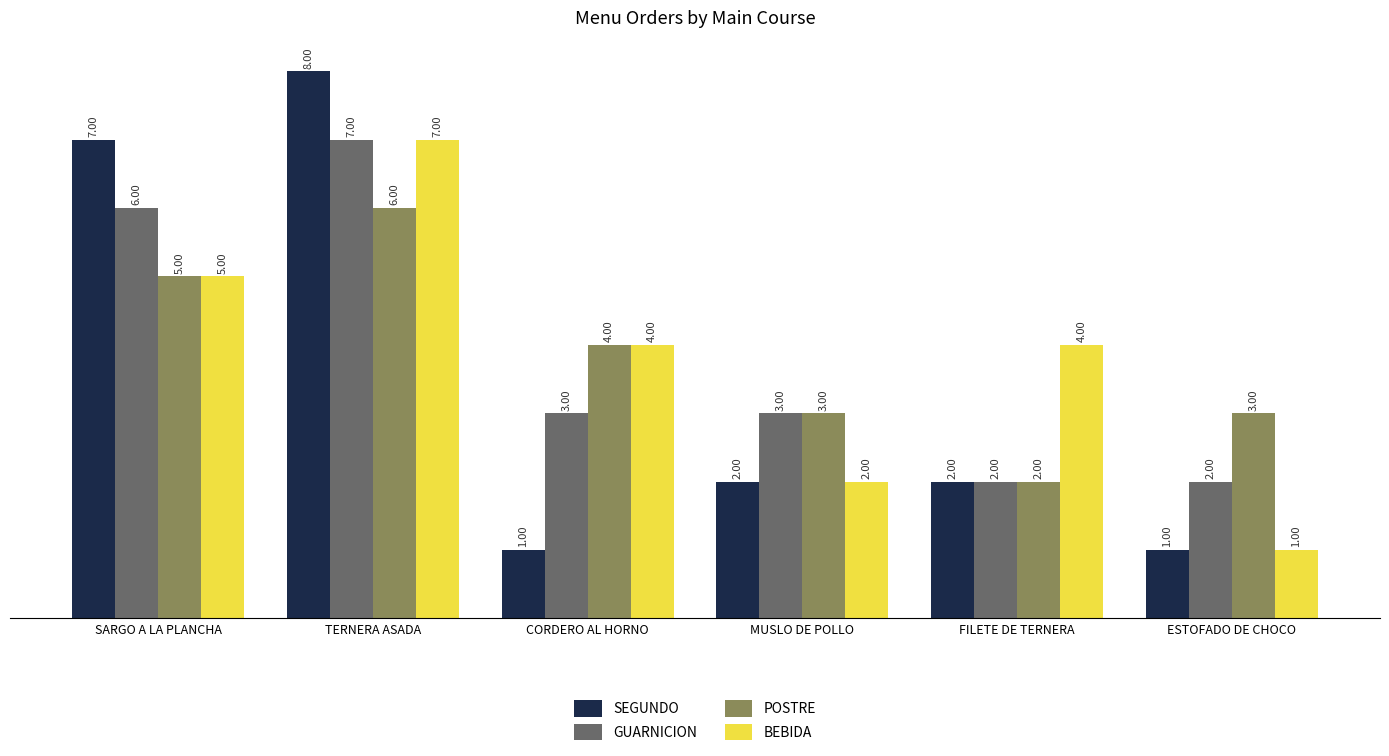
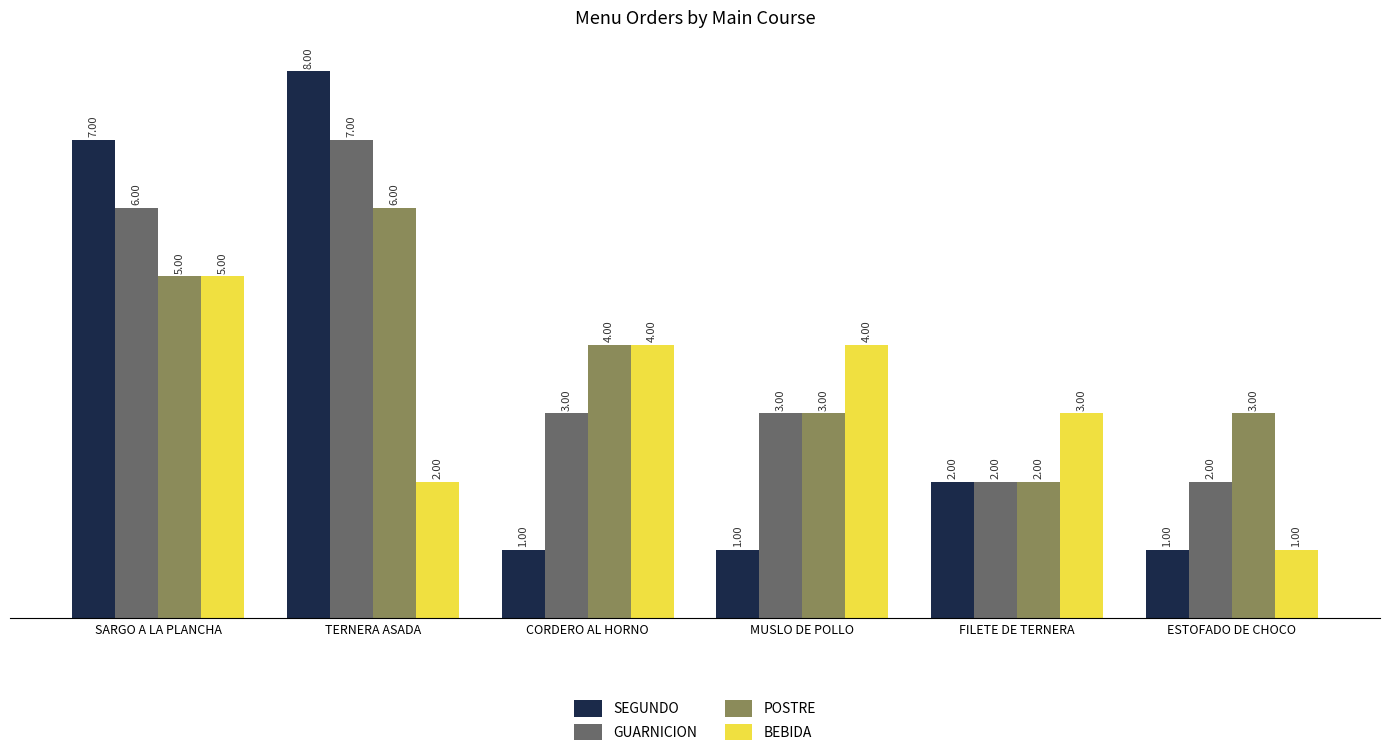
  {
    "SEGUNDO": {
      "SARGO A LA PLANCHA": 7.00,
      "TERNERA ASADA": 8.00,
      "CORDERO AL HORNO": 1.00,
-     "MUSLO DE POLLO": 2.00,
+     "MUSLO DE POLLO": 1.00,
      "FILETE DE TERNERA": 2.00,
      "ESTOFADO DE CHOCO": 1.00
    },
    "BEBIDA": {
      "SARGO A LA PLANCHA": 5.00,
-     "TERNERA ASADA": 7.00,
+     "TERNERA ASADA": 2.00,
      "CORDERO AL HORNO": 4.00,
-     "MUSLO DE POLLO": 2.00,
-     "FILETE DE TERNERA": 4.00,
+     "MUSLO DE POLLO": 4.00,
+     "FILETE DE TERNERA": 3.00,
      "ESTOFADO DE CHOCO": 1.00
    }
  }
